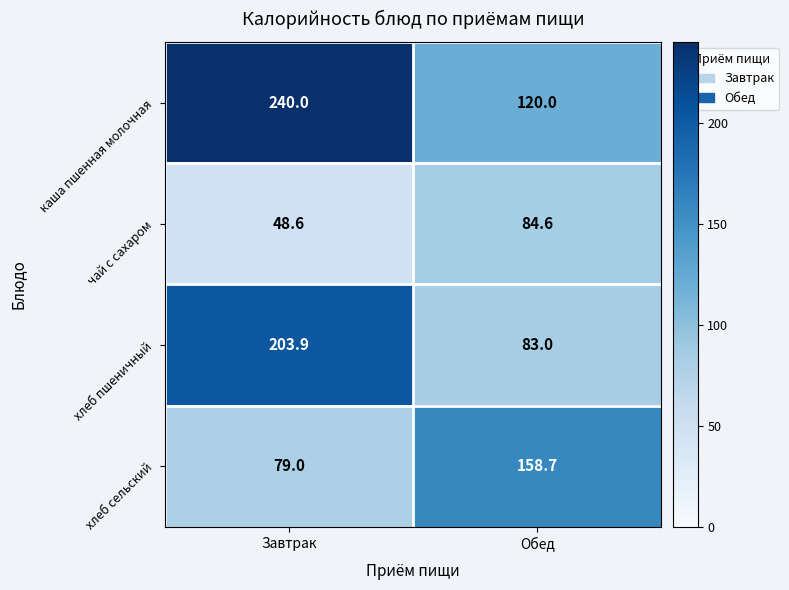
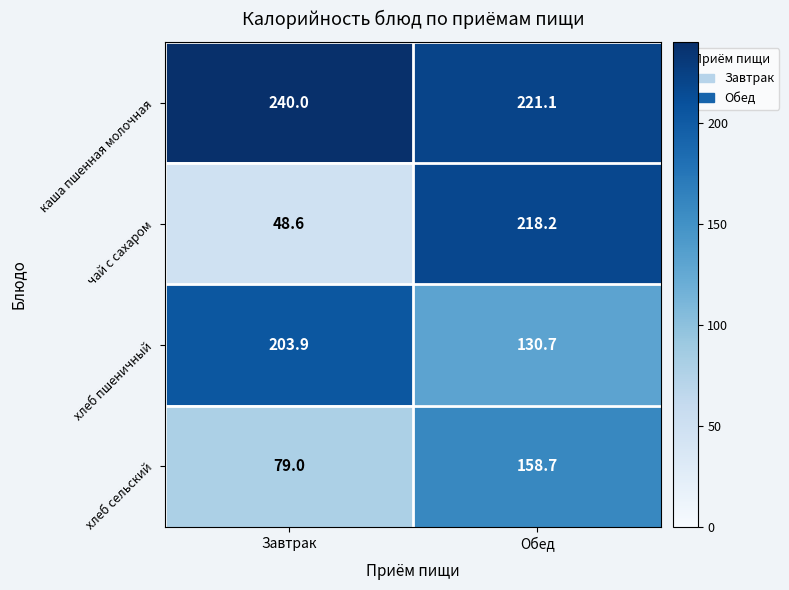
  {
    "каша пшенная молочная": {
      "Завтрак": 240.0,
-     "Обед": 120.0
+     "Обед": 221.1
    },
    "чай с сахаром": {
      "Завтрак": 48.6,
-     "Обед": 84.6
+     "Обед": 218.2
    },
    "хлеб пшеничный": {
      "Завтрак": 203.9,
-     "Обед": 83.0
+     "Обед": 130.7
    },
    "хлеб сельский": {
      "Завтрак": 79.0,
      "Обед": 158.7
    }
  }
